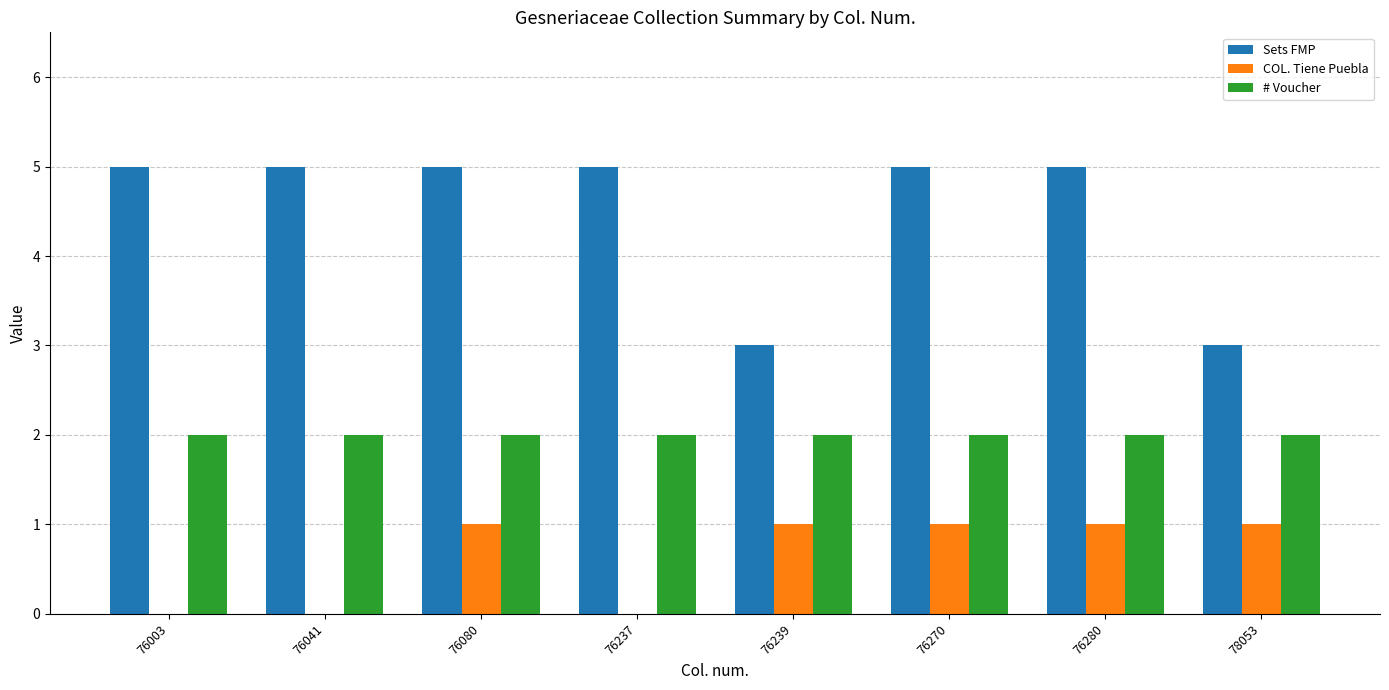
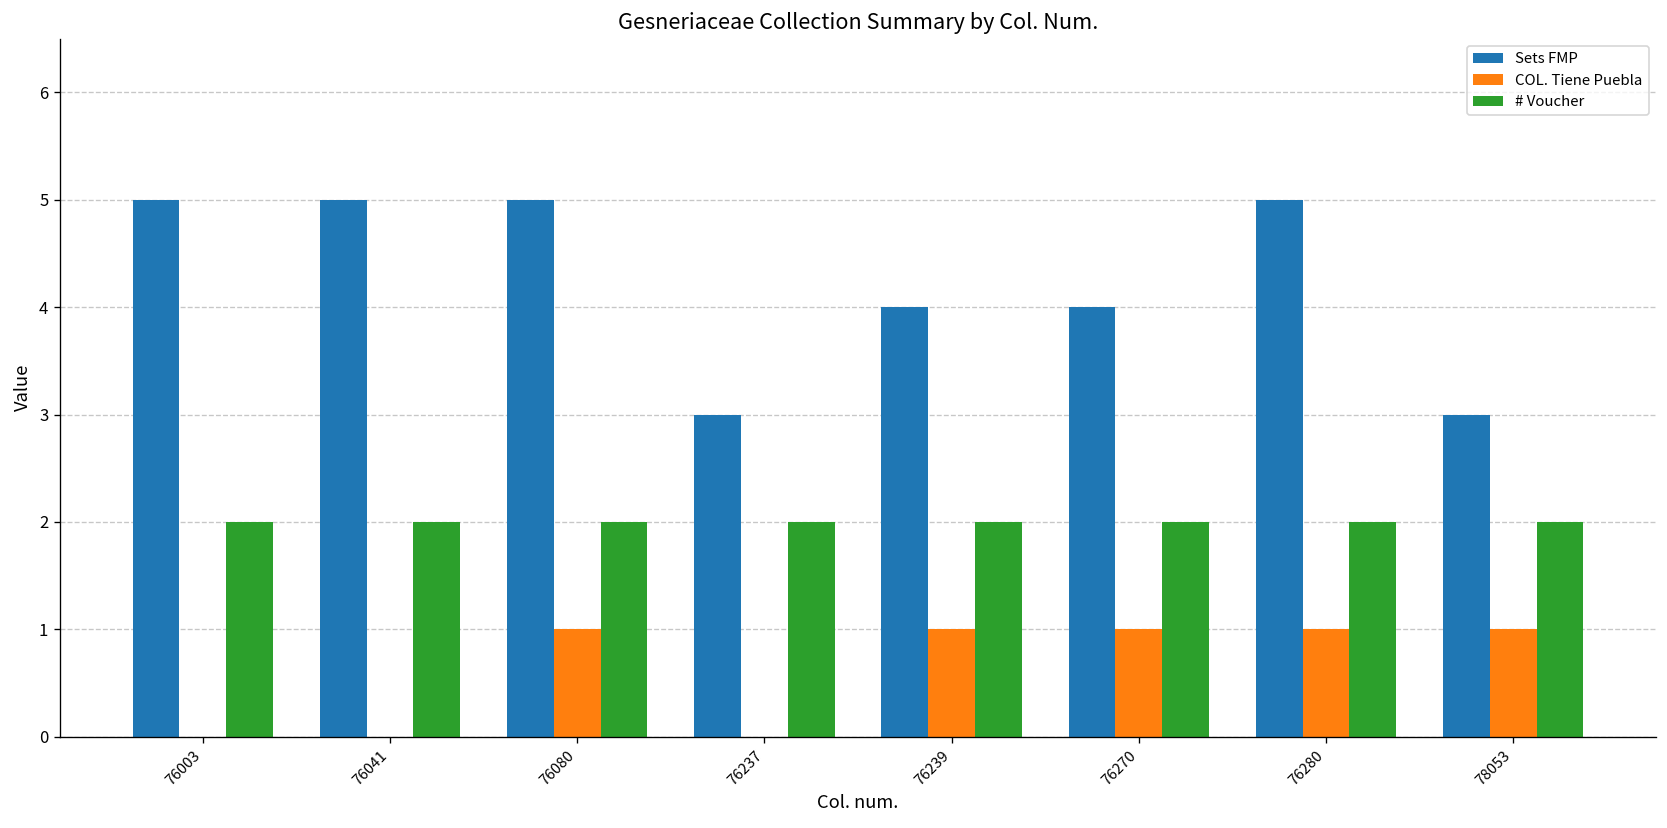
  {
    "Sets FMP": {
      "76003": 5,
      "76041": 5,
      "76080": 5,
-     "76237": 5,
-     "76239": 3,
-     "76270": 5,
+     "76237": 3,
+     "76239": 4,
+     "76270": 4,
      "76280": 5,
      "78053": 3
    },
    "COL. Tiene Puebla": {
      "76003": 0,
      "76041": 0,
      "76080": 1,
      "76237": 0,
      "76239": 1,
      "76270": 1,
      "76280": 1,
      "78053": 1
    },
    "# Voucher": {
      "76003": 2,
      "76041": 2,
      "76080": 2,
      "76237": 2,
      "76239": 2,
      "76270": 2,
      "76280": 2,
      "78053": 2
    }
  }
